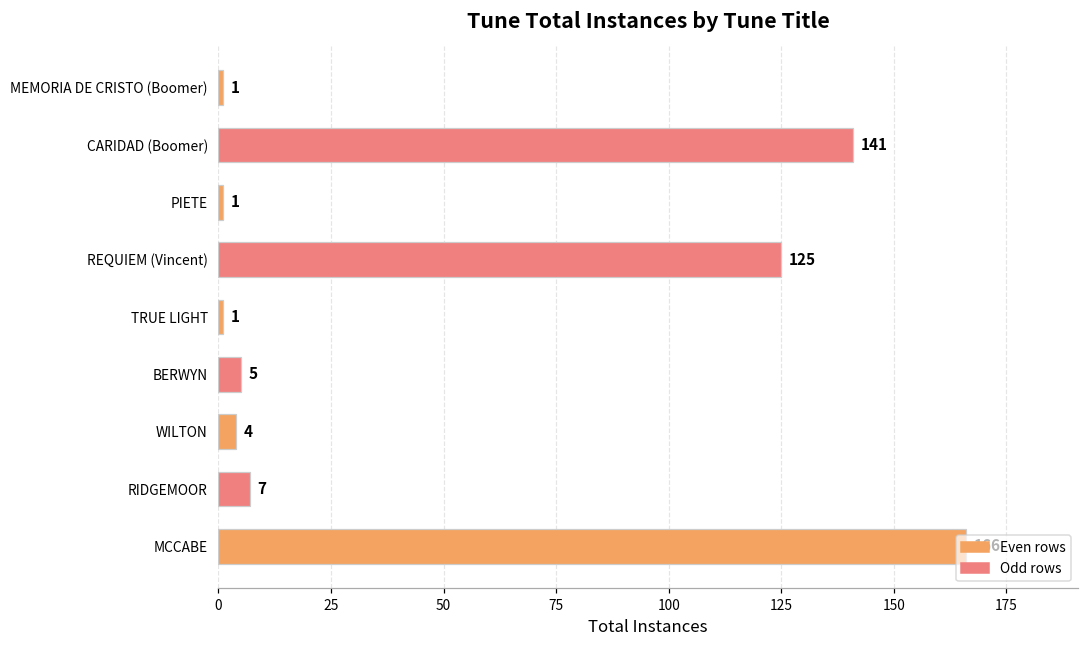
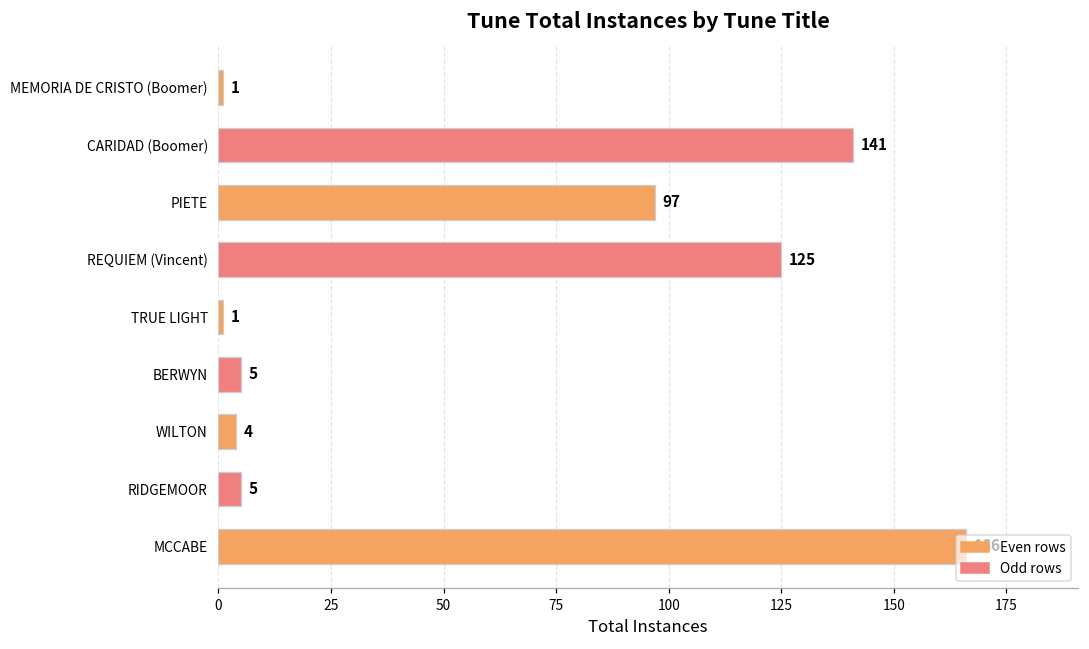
  {
    "MEMORIA DE CRISTO (Boomer)": 1,
    "CARIDAD (Boomer)": 141,
-   "PIETE": 1,
+   "PIETE": 97,
    "REQUIEM (Vincent)": 125,
    "TRUE LIGHT": 1,
    "BERWYN": 5,
    "WILTON": 4,
-   "RIDGEMOOR": 7
+   "RIDGEMOOR": 5
  }
